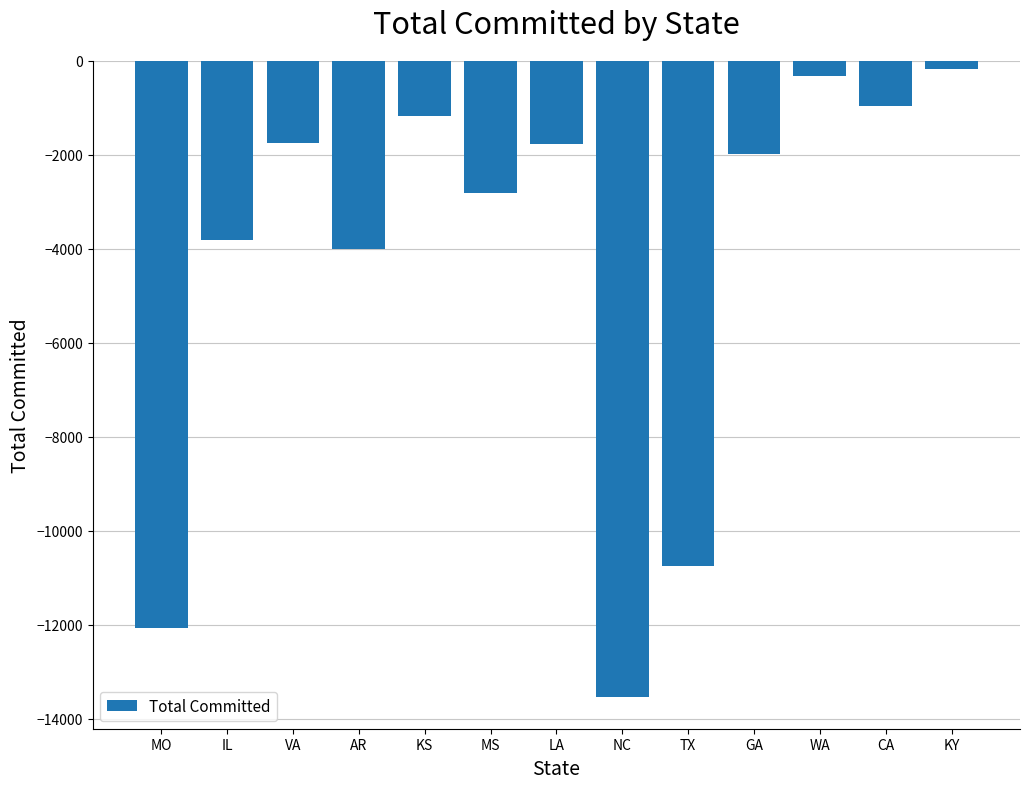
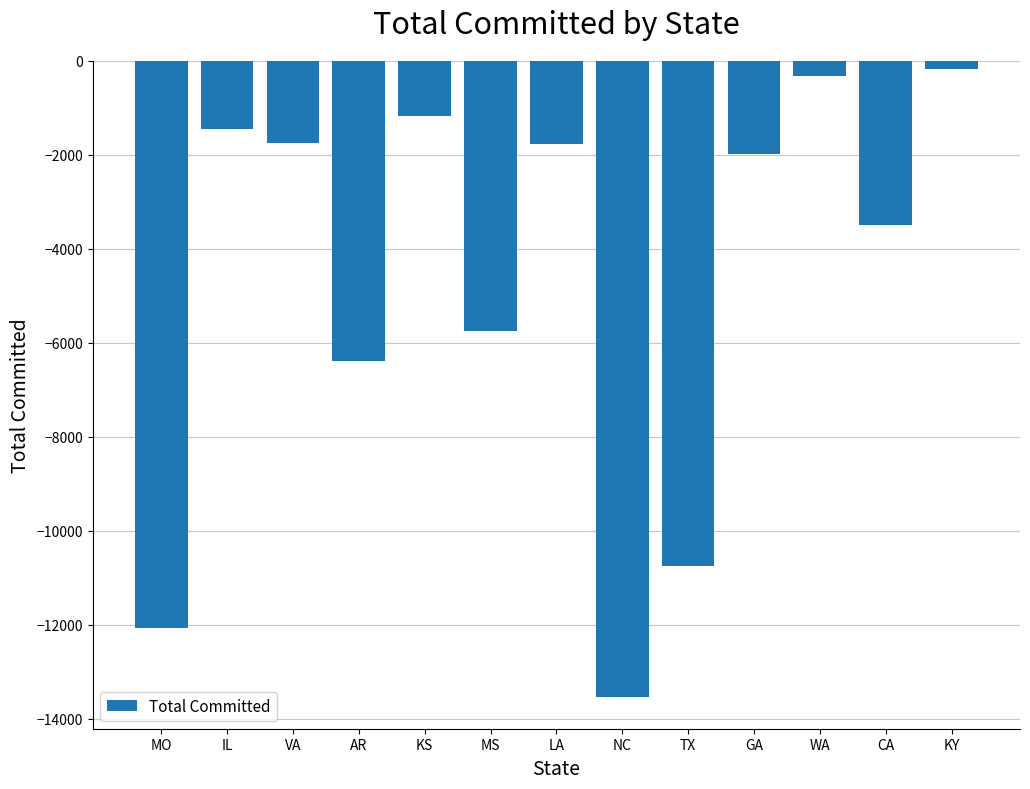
  {
    "MO": -12100,
-   "IL": -3800,
+   "IL": -1400,
    "VA": -1800,
-   "AR": -4000,
+   "AR": -6400,
    "KS": -1200,
-   "MS": -2800,
+   "MS": -5800,
    "LA": -1800,
    "NC": -13500,
    "TX": -10700,
    "GA": -2000,
    "WA": -300,
-   "CA": -1000,
+   "CA": -3500,
    "KY": -200
  }
